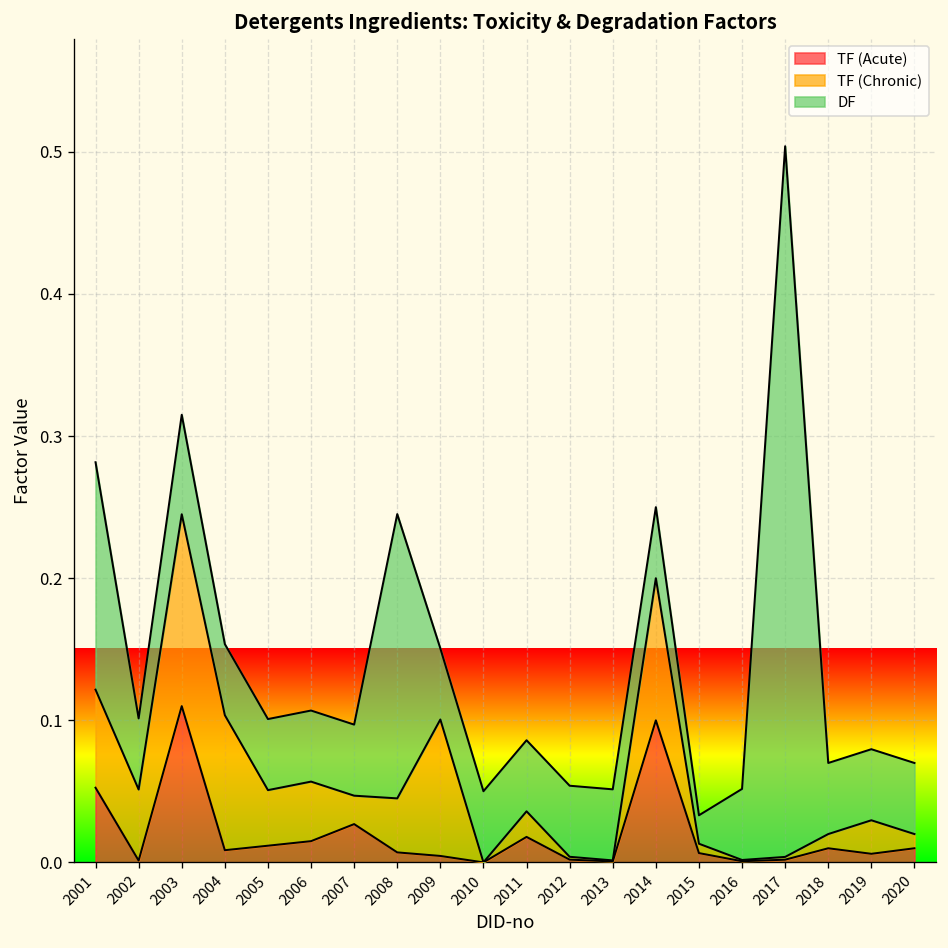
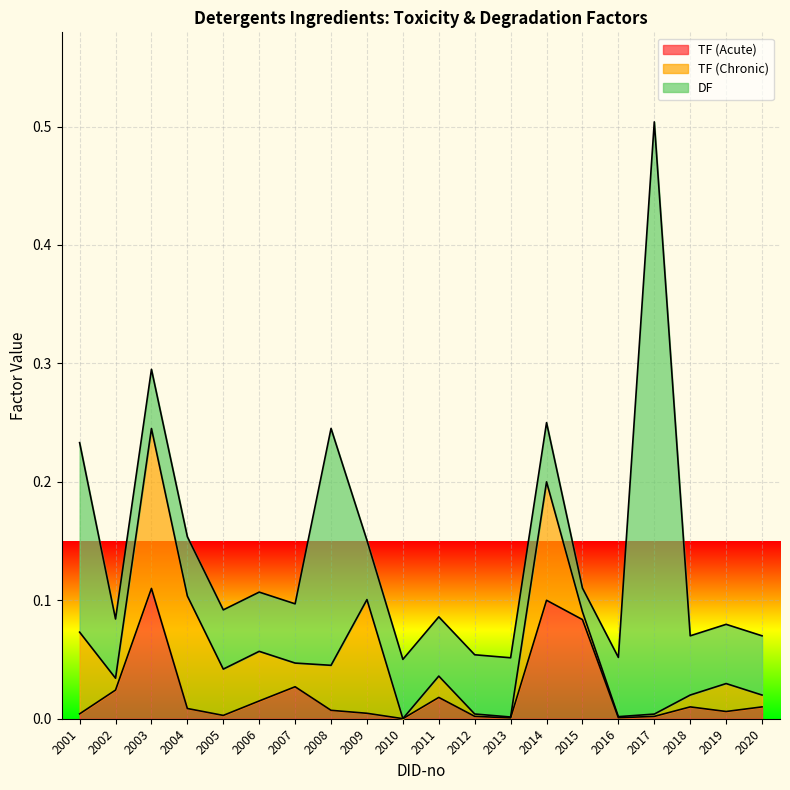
  {
    "TF (Acute)": {
-     "2001": 0.053,
-     "2002": 0.001,
+     "2001": 0.004,
+     "2002": 0.024,
      "2003": 0.110,
      "2004": 0.009,
-     "2005": 0.012,
+     "2005": 0.003,
      "2006": 0.015,
      "2007": 0.027,
      "2008": 0.007,
      "2009": 0.005,
      "2011": 0.018,
      "2014": 0.100,
-     "2015": 0.007,
+     "2015": 0.084,
      "2018": 0.010,
      "2019": 0.006,
      "2020": 0.010
    },
    "TF (Chronic)": {
      "2001": 0.07,
-     "2002": 0.05,
+     "2002": 0.01,
      "2003": 0.135,
      "2004": 0.095,
      "2005": 0.04,
      "2006": 0.04,
      "2007": 0.02,
      "2008": 0.04,
      "2009": 0.096,
      "2011": 0.02,
      "2014": 0.10,
      "2015": 0.007,
      "2018": 0.01,
      "2019": 0.024,
      "2020": 0.01
    },
    "DF": {
      "2001": 0.16,
      "2002": 0.05,
-     "2003": 0.07,
+     "2003": 0.05,
      "2004": 0.05,
      "2005": 0.05,
      "2006": 0.05,
      "2007": 0.05,
      "2008": 0.20,
      "2009": 0.05,
      "2010": 0.05,
      "2011": 0.05,
      "2012": 0.05,
      "2013": 0.05,
      "2014": 0.05,
      "2015": 0.02,
      "2016": 0.05,
      "2017": 0.50,
      "2018": 0.05,
      "2019": 0.05,
      "2020": 0.05
    }
  }
